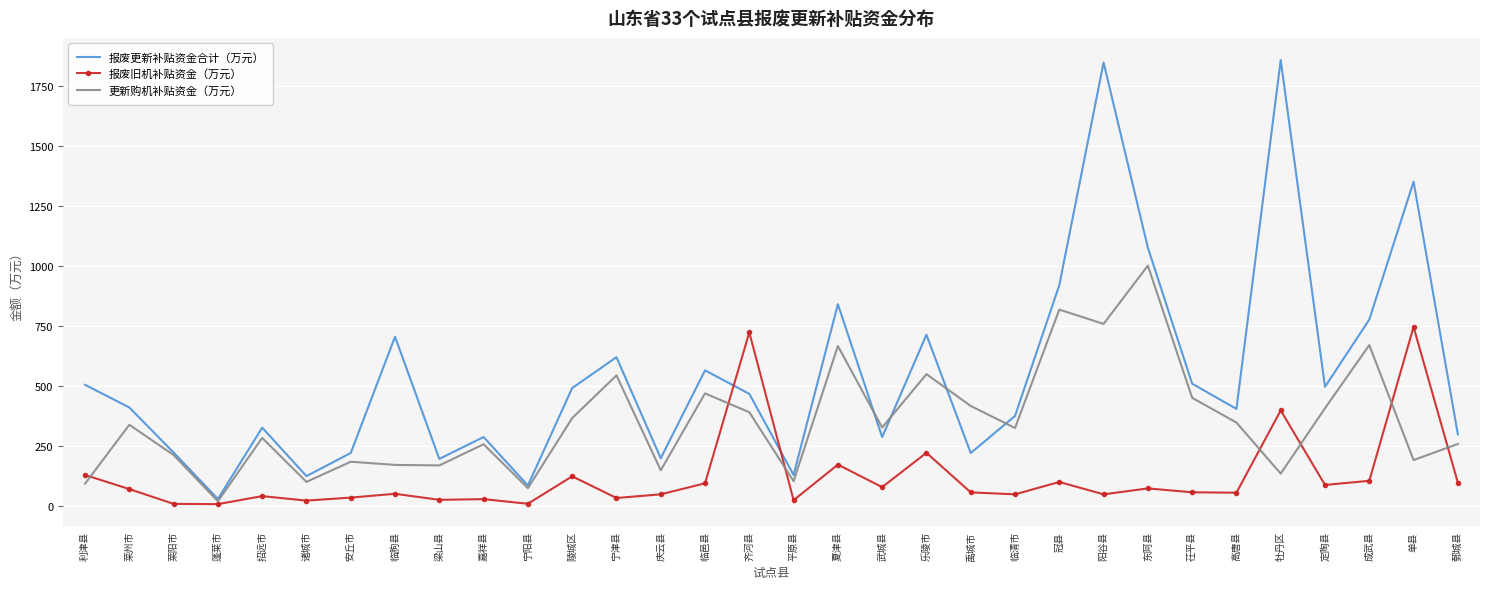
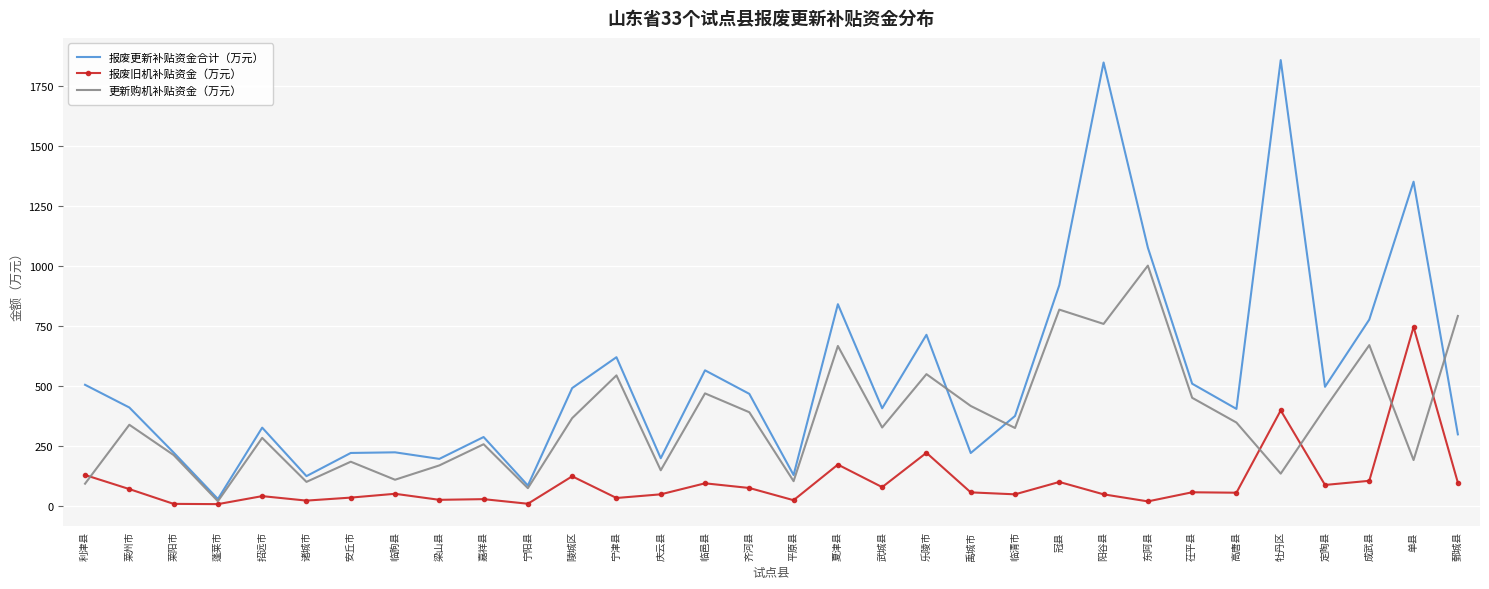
  {
    "报废更新补贴资金合计（万元）": {
      "利津县": 510,
      "莱州市": 410,
      "招远市": 330,
      "诸城市": 130,
      "安丘市": 220,
-     "临朐县": 710,
+     "临朐县": 230,
      "梁山县": 200,
      "嘉祥县": 290,
      "宁阳县": 90,
      "陵城区": 490,
      "宁津县": 620,
      "庆云县": 200,
      "临邑县": 570,
      "齐河县": 470,
      "平原县": 130,
      "夏津县": 840,
-     "武城县": 290,
+     "武城县": 410,
      "乐陵市": 710,
      "禹城市": 220,
      "临清市": 380,
      "冠县": 920,
      "阳谷县": 1850,
      "东阿县": 1080,
      "茌平县": 510,
      "高唐县": 410,
      "牡丹区": 1860,
      "定陶县": 500,
      "成武县": 780,
      "单县": 1350,
      "鄄城县": 300
    },
    "报废旧机补贴资金（万元）": {
      "利津县": 130,
      "莱州市": 70,
      "莱阳市": 10,
      "蓬莱市": 10,
      "招远市": 40,
      "诸城市": 20,
      "安丘市": 40,
      "临朐县": 50,
      "梁山县": 30,
      "嘉祥县": 30,
      "宁阳县": 10,
      "陵城区": 130,
      "宁津县": 30,
      "庆云县": 50,
      "临邑县": 100,
-     "齐河县": 730,
+     "齐河县": 80,
      "平原县": 30,
      "夏津县": 170,
      "武城县": 80,
      "乐陵市": 220,
      "禹城市": 60,
      "临清市": 50,
      "冠县": 100,
      "阳谷县": 50,
-     "东阿县": 70,
+     "东阿县": 20,
      "茌平县": 60,
      "高唐县": 60,
      "牡丹区": 400,
      "定陶县": 90,
      "成武县": 110,
      "单县": 750,
      "鄄城县": 100
    },
    "更新购机补贴资金（万元）": {
      "利津县": 90,
      "莱州市": 340,
      "招远市": 290,
      "诸城市": 100,
      "安丘市": 190,
-     "临朐县": 170,
+     "临朐县": 110,
      "梁山县": 170,
      "嘉祥县": 260,
      "宁阳县": 80,
      "陵城区": 370,
      "宁津县": 550,
      "庆云县": 150,
      "临邑县": 470,
      "齐河县": 390,
      "平原县": 100,
      "夏津县": 670,
      "武城县": 330,
      "乐陵市": 550,
      "禹城市": 420,
      "临清市": 330,
      "冠县": 820,
      "阳谷县": 760,
      "东阿县": 1000,
      "茌平县": 450,
      "高唐县": 350,
      "牡丹区": 140,
      "定陶县": 410,
      "成武县": 670,
      "单县": 190,
-     "鄄城县": 260
+     "鄄城县": 790
    }
  }
